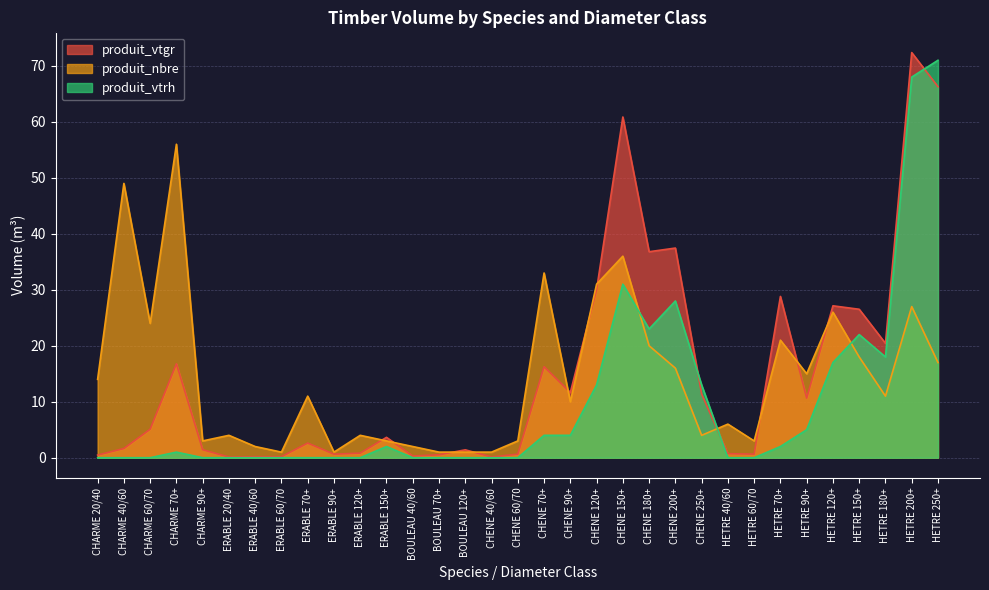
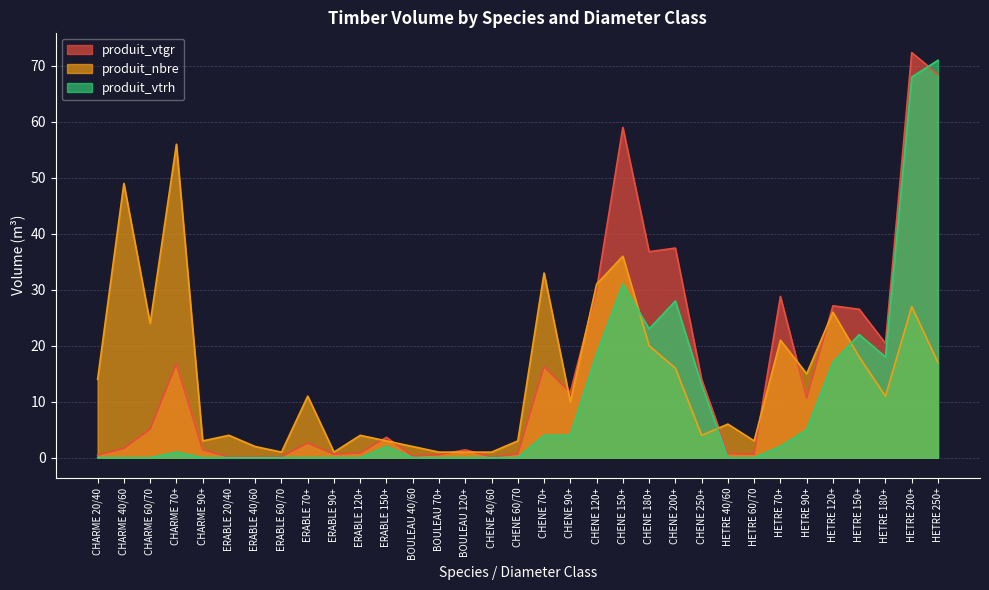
  {
    "produit_vtgr": {
      "CHARME 20/40": 0,
      "CHARME 40/60": 2,
      "CHARME 60/70": 5,
      "CHARME 70+": 17,
      "CHARME 90+": 1,
      "ERABLE 70+": 3,
      "ERABLE 120+": 1,
      "ERABLE 150+": 4,
      "BOULEAU 70+": 1,
      "CHENE 60/70": 1,
      "CHENE 70+": 16,
      "CHENE 90+": 12,
      "CHENE 120+": 30,
-     "CHENE 150+": 61,
+     "CHENE 150+": 59,
      "CHENE 180+": 37,
      "CHENE 200+": 37,
-     "CHENE 250+": 11,
+     "CHENE 250+": 14,
      "HETRE 40/60": 1,
      "HETRE 60/70": 1,
      "HETRE 70+": 29,
      "HETRE 90+": 11,
      "HETRE 120+": 27,
      "HETRE 150+": 27,
      "HETRE 180+": 20,
      "HETRE 200+": 72,
-     "HETRE 250+": 66
+     "HETRE 250+": 68
    },
    "produit_nbre": {
      "CHARME 20/40": 14,
      "CHARME 40/60": 49,
      "CHARME 60/70": 24,
      "CHARME 70+": 56,
      "CHARME 90+": 3,
      "ERABLE 20/40": 4,
      "ERABLE 40/60": 2,
      "ERABLE 60/70": 1,
      "ERABLE 70+": 11,
      "ERABLE 120+": 4,
      "ERABLE 150+": 3,
      "BOULEAU 40/60": 2,
      "BOULEAU 70+": 1,
      "CHENE 40/60": 1,
      "CHENE 60/70": 3,
      "CHENE 70+": 33,
      "CHENE 90+": 10,
      "CHENE 120+": 31,
      "CHENE 150+": 36,
      "CHENE 180+": 20,
      "CHENE 200+": 16,
      "CHENE 250+": 4,
      "HETRE 40/60": 6,
      "HETRE 60/70": 3,
      "HETRE 70+": 21,
      "HETRE 90+": 15,
      "HETRE 120+": 26,
      "HETRE 150+": 18,
      "HETRE 180+": 11,
      "HETRE 200+": 27,
      "HETRE 250+": 17
    },
    "produit_vtrh": {
      "CHARME 20/40": 0,
      "CHARME 40/60": 0,
      "CHARME 60/70": 0,
      "CHARME 70+": 1,
      "CHARME 90+": 0,
      "ERABLE 70+": 0,
      "ERABLE 90+": 0,
      "ERABLE 120+": 0,
      "ERABLE 150+": 2,
      "BOULEAU 70+": 0,
      "BOULEAU 120+": 0,
      "CHENE 60/70": 0,
      "CHENE 70+": 4,
      "CHENE 90+": 4,
-     "CHENE 120+": 13,
+     "CHENE 120+": 19,
      "CHENE 150+": 31,
      "CHENE 180+": 23,
      "CHENE 200+": 28,
      "CHENE 250+": 13,
      "HETRE 40/60": 0,
      "HETRE 60/70": 0,
      "HETRE 70+": 2,
      "HETRE 90+": 5,
      "HETRE 120+": 17,
      "HETRE 150+": 22,
      "HETRE 180+": 18,
      "HETRE 200+": 68,
      "HETRE 250+": 71
    }
  }
